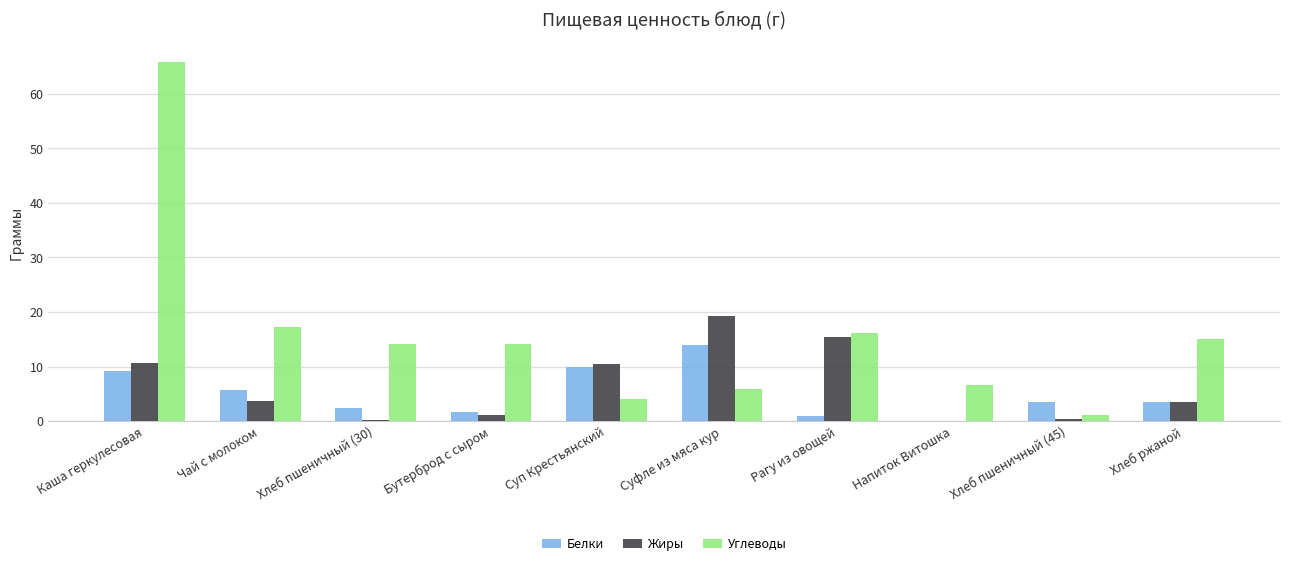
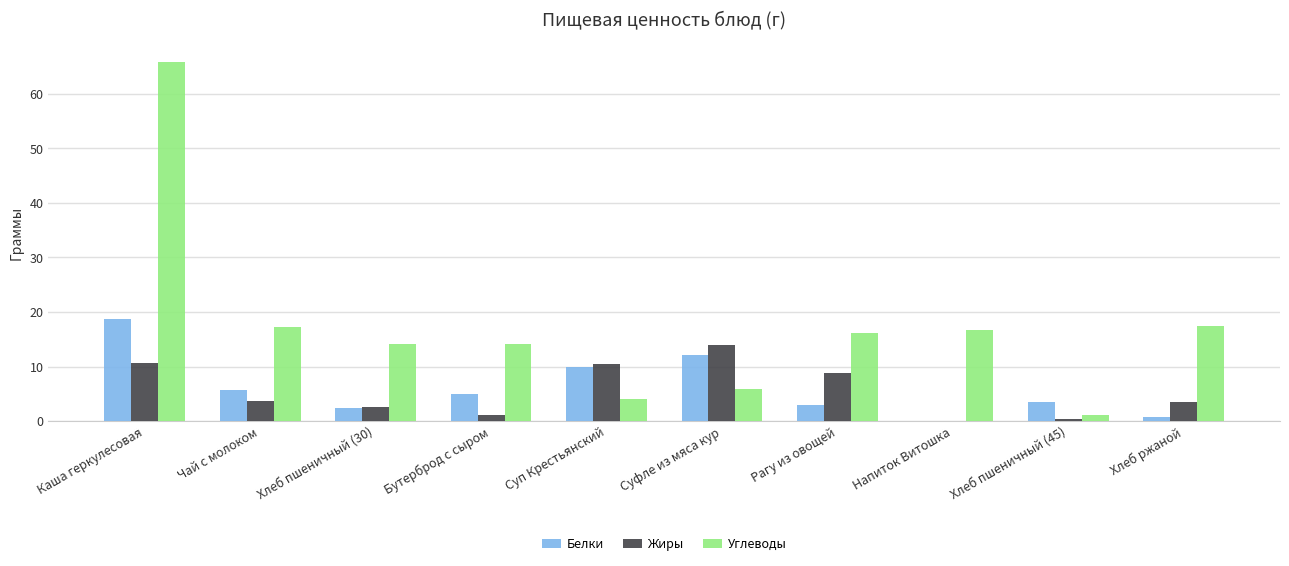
  {
    "Белки": {
-     "Каша геркулесовая": 9,
+     "Каша геркулесовая": 19,
      "Чай с молоком": 6,
      "Хлеб пшеничный (30)": 2,
-     "Бутерброд с сыром": 2,
+     "Бутерброд с сыром": 5,
      "Суп Крестьянский": 10,
-     "Суфле из мяса кур": 14,
-     "Рагу из овощей": 1,
+     "Суфле из мяса кур": 12,
+     "Рагу из овощей": 3,
      "Напиток Витошка": 0,
      "Хлеб пшеничный (45)": 4,
-     "Хлеб ржаной": 3
+     "Хлеб ржаной": 1
    },
    "Жиры": {
      "Каша геркулесовая": 11,
      "Чай с молоком": 4,
-     "Хлеб пшеничный (30)": 0,
+     "Хлеб пшеничный (30)": 3,
      "Бутерброд с сыром": 1,
      "Суп Крестьянский": 11,
-     "Суфле из мяса кур": 19,
-     "Рагу из овощей": 15,
+     "Суфле из мяса кур": 14,
+     "Рагу из овощей": 9,
      "Напиток Витошка": 0,
      "Хлеб ржаной": 4
    },
    "Углеводы": {
      "Каша геркулесовая": 66,
      "Чай с молоком": 17,
      "Хлеб пшеничный (30)": 14,
      "Бутерброд с сыром": 14,
      "Суп Крестьянский": 4,
      "Суфле из мяса кур": 6,
      "Рагу из овощей": 16,
-     "Напиток Витошка": 7,
+     "Напиток Витошка": 17,
      "Хлеб пшеничный (45)": 1,
-     "Хлеб ржаной": 15
+     "Хлеб ржаной": 17
    }
  }
